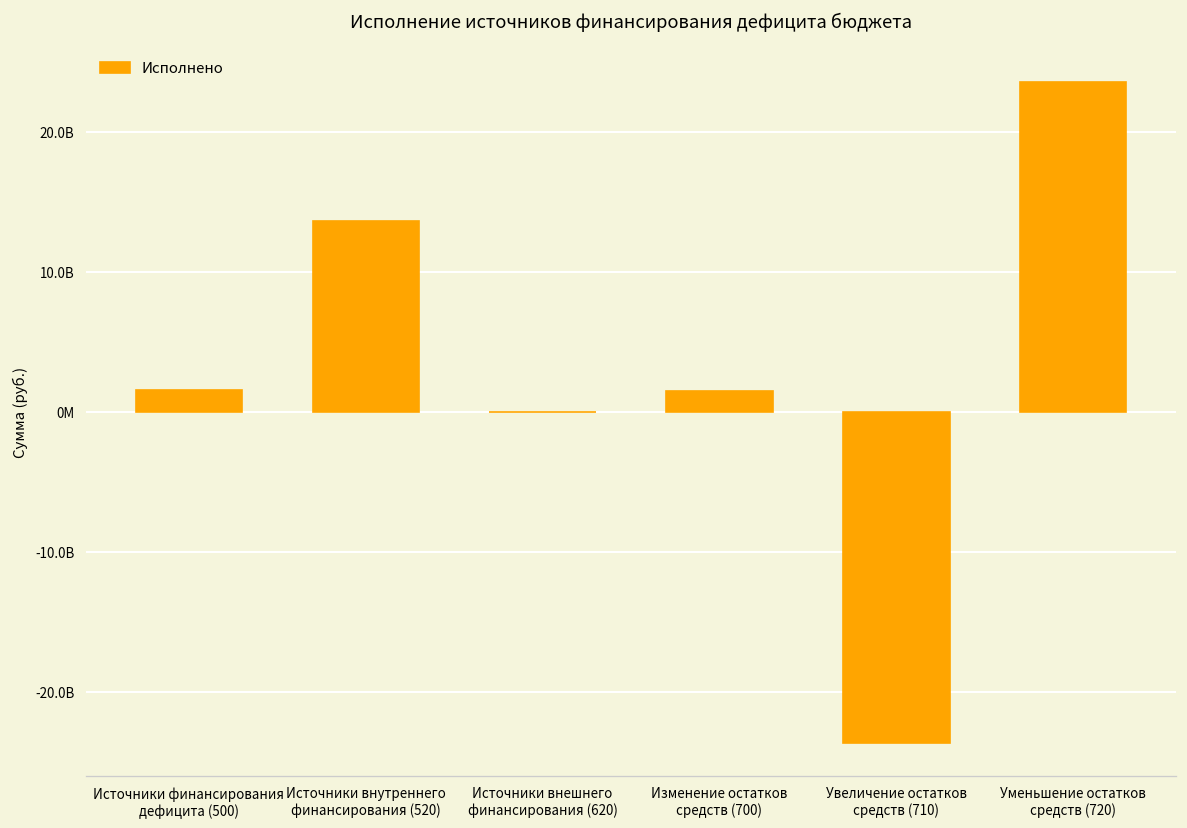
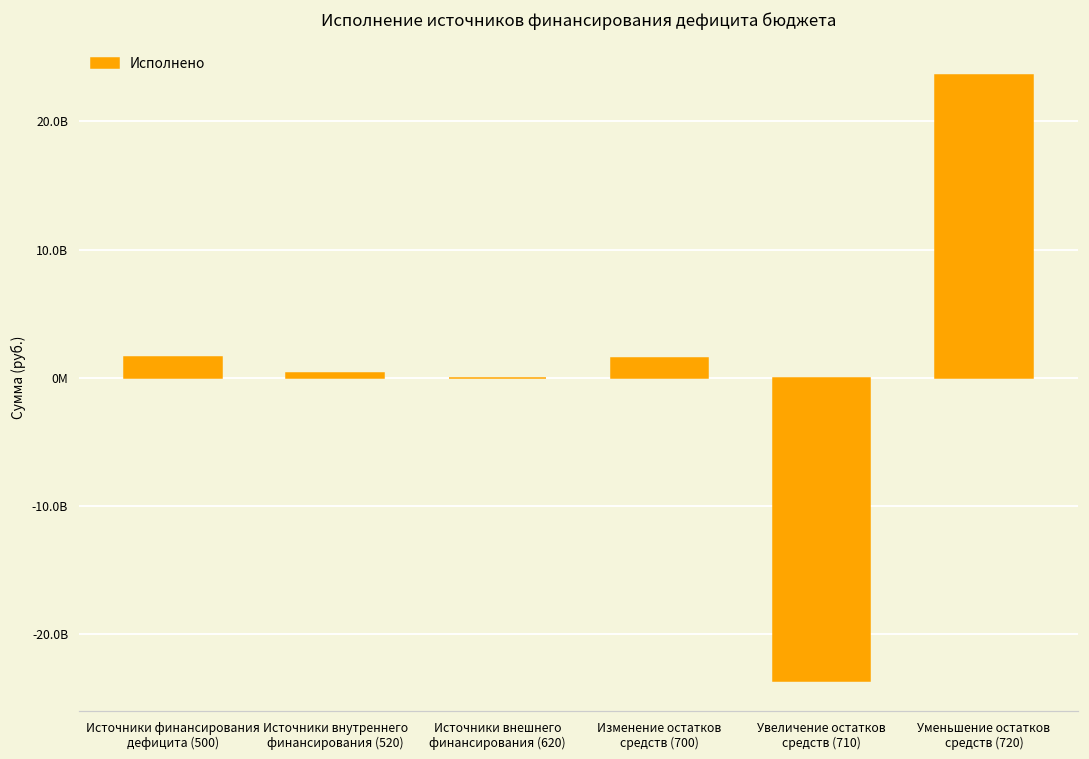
  {
    "Источники финансирования дефицита (500)": 1600000000,
-   "Источники внутреннего финансирования (520)": 13700000000,
+   "Источники внутреннего финансирования (520)": 400000000,
    "Источники внешнего финансирования (620)": 0,
    "Изменение остатков средств (700)": 1500000000,
    "Увеличение остатков средств (710)": -23600000000,
    "Уменьшение остатков средств (720)": 23600000000
  }
